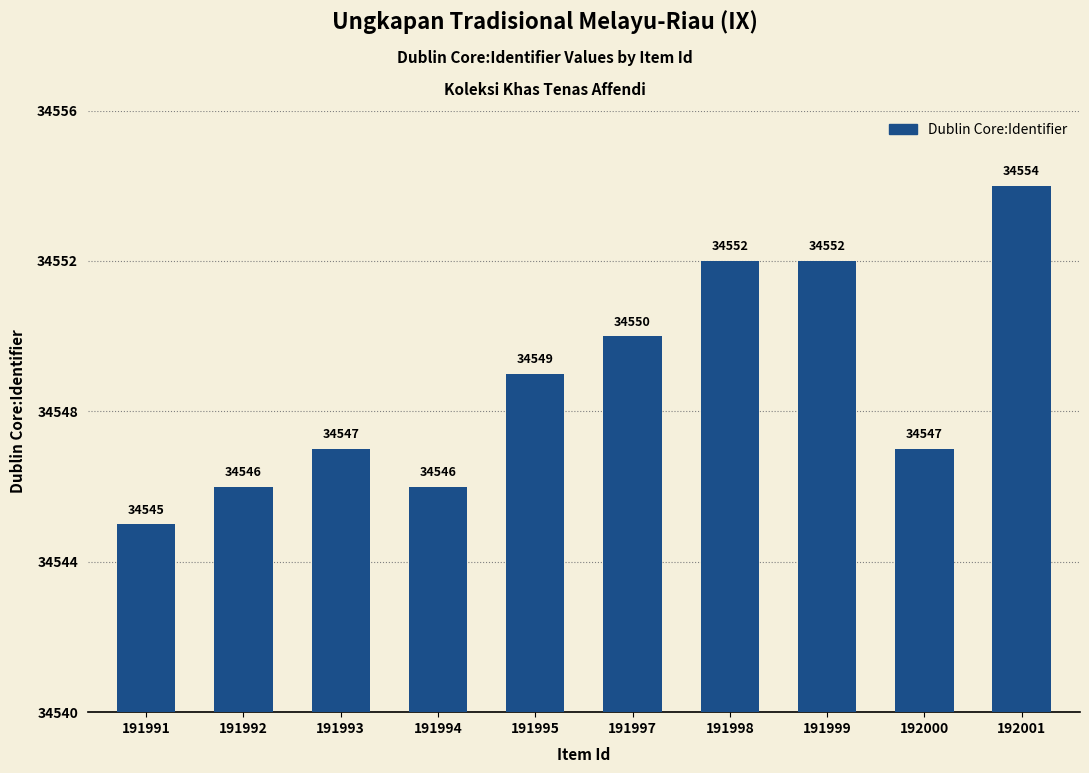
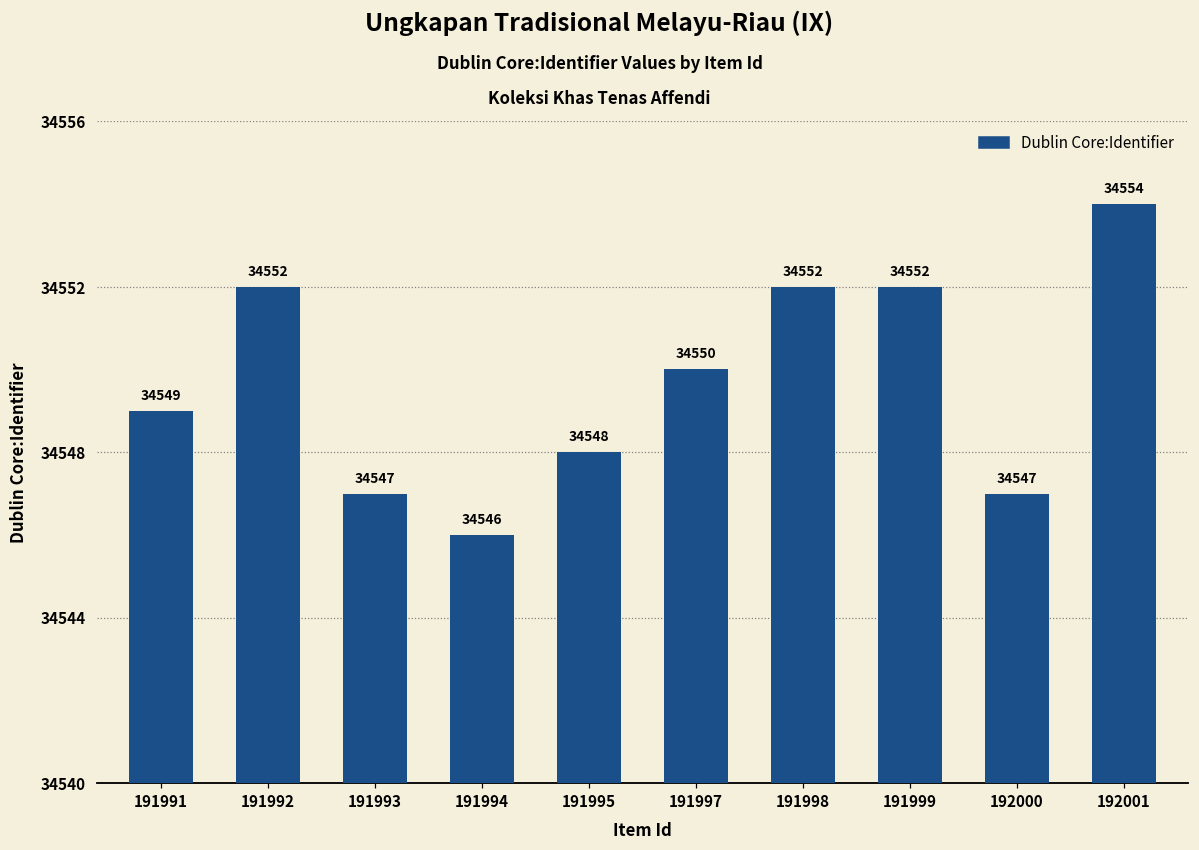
  {
-   "191991": 34545,
-   "191992": 34546,
+   "191991": 34549,
+   "191992": 34552,
    "191993": 34547,
    "191994": 34546,
-   "191995": 34549,
+   "191995": 34548,
    "191997": 34550,
    "191998": 34552,
    "191999": 34552,
    "192000": 34547,
    "192001": 34554
  }
